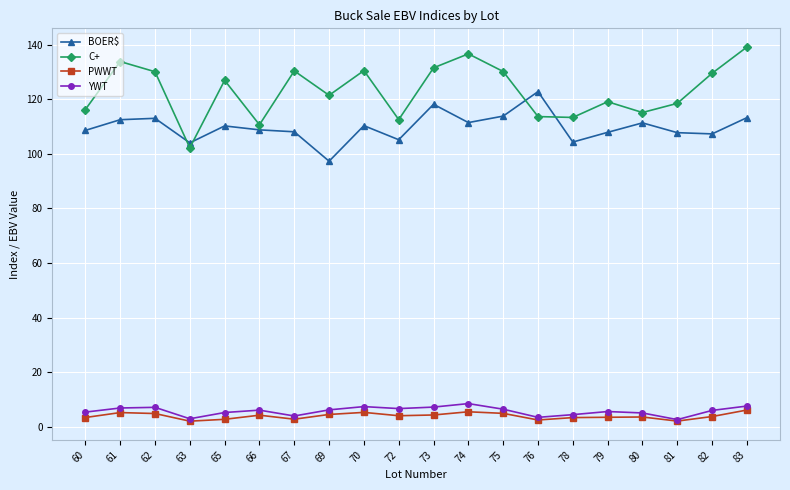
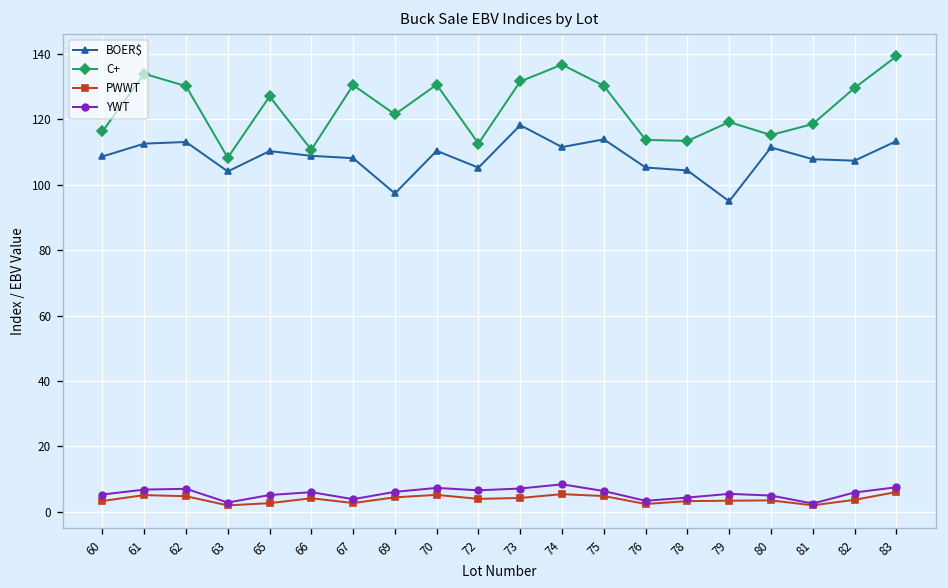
  {
    "BOER$": {
      "60": 109,
      "61": 113,
      "62": 113,
      "63": 104,
      "65": 110,
      "66": 109,
      "67": 108,
      "69": 97,
      "70": 110,
      "72": 105,
      "73": 118,
      "74": 111,
      "75": 114,
-     "76": 123,
+     "76": 105,
      "78": 104,
-     "79": 108,
+     "79": 95,
      "80": 111,
      "81": 108,
      "82": 107,
      "83": 113
    },
    "C+": {
      "60": 116,
      "62": 130,
-     "63": 102,
+     "63": 108,
      "65": 127,
      "66": 111,
      "67": 130,
      "69": 121,
      "70": 131,
      "72": 113,
      "73": 132,
      "74": 137,
      "75": 130,
      "76": 114,
      "78": 113,
      "79": 119,
      "80": 115,
      "81": 119,
      "82": 130,
      "83": 139
    },
    "PWWT": {
      "60": 3,
      "61": 5,
      "62": 5,
      "65": 3,
      "66": 4,
      "67": 3,
      "69": 4,
      "70": 5,
      "72": 4,
      "73": 4,
      "74": 5,
      "75": 5,
      "76": 2,
      "78": 3,
      "79": 3,
      "80": 4,
      "82": 4,
      "83": 6
    },
    "YWT": {
      "60": 5,
      "61": 7,
      "62": 7,
      "65": 5,
      "66": 6,
      "67": 4,
      "69": 6,
      "70": 7,
      "72": 7,
      "73": 7,
      "74": 8,
      "75": 6,
      "76": 3,
      "78": 4,
      "79": 6,
      "80": 5,
      "82": 6,
      "83": 8
    }
  }
